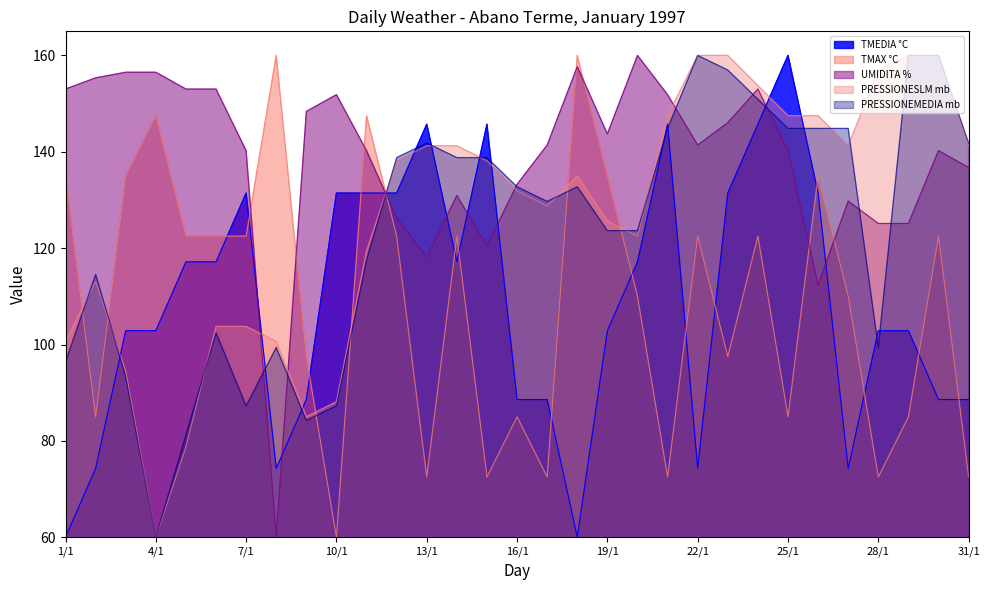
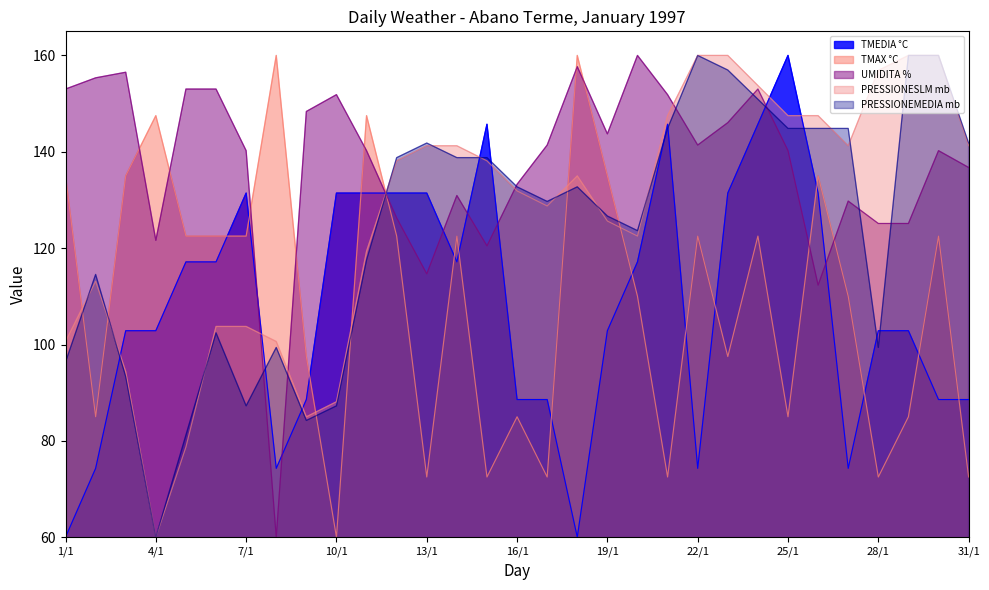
  {
    "TMEDIA °C": {
      "1/1": 60,
      "4/1": 103,
      "7/1": 131,
      "10/1": 131,
-     "13/1": 146,
+     "13/1": 131,
      "16/1": 89,
      "19/1": 103,
      "22/1": 74,
      "25/1": 160,
      "28/1": 103,
      "31/1": 89
    },
    "UMIDITA %": {
      "1/1": 153,
-     "4/1": 157,
+     "4/1": 122,
      "7/1": 140,
      "10/1": 152,
-     "13/1": 118,
+     "13/1": 115,
      "19/1": 144,
      "22/1": 141,
      "25/1": 140,
      "28/1": 125,
      "31/1": 137
    },
    "PRESSIONEMEDIA mb": {
      "1/1": 96,
      "7/1": 87,
      "10/1": 87,
      "13/1": 142,
-     "19/1": 124,
+     "19/1": 127,
      "25/1": 145,
      "28/1": 99,
      "31/1": 142
    }
  }
